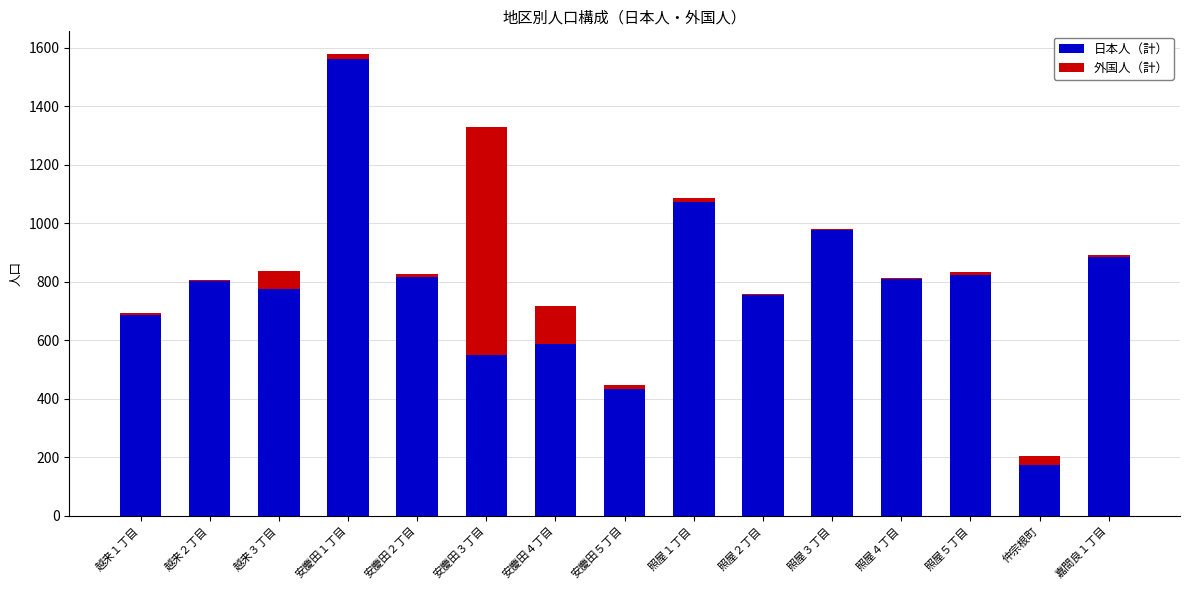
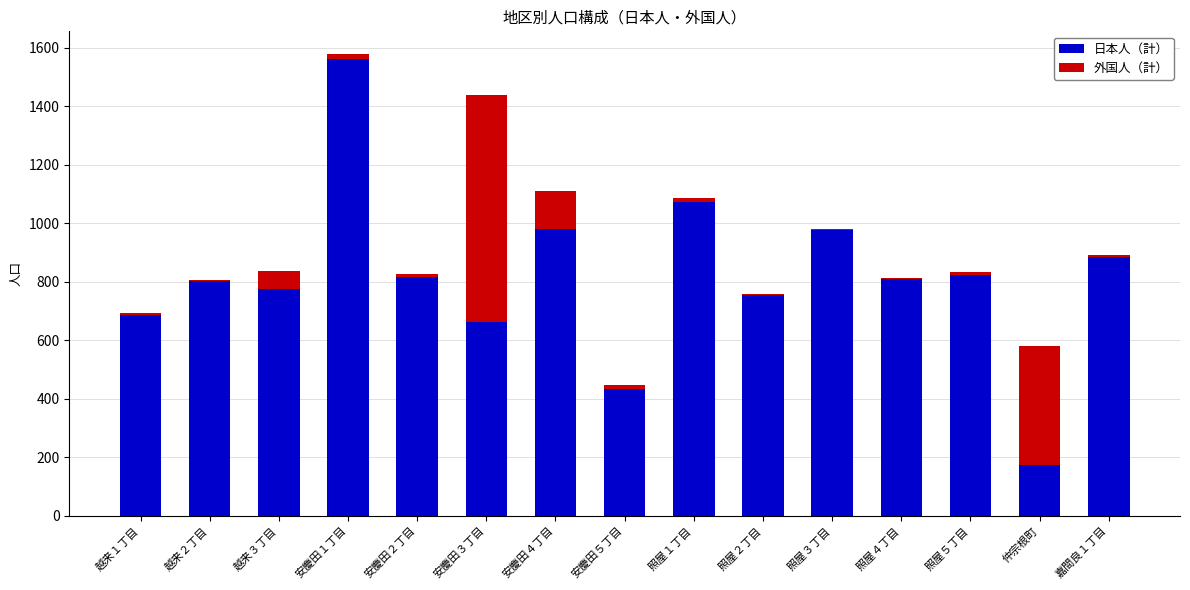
  {
    "日本人（計）": {
      "越来１丁目": 690,
      "越来２丁目": 800,
      "越来３丁目": 780,
      "安慶田１丁目": 1560,
      "安慶田２丁目": 820,
-     "安慶田３丁目": 550,
-     "安慶田４丁目": 590,
+     "安慶田３丁目": 660,
+     "安慶田４丁目": 980,
      "安慶田５丁目": 440,
      "照屋１丁目": 1070,
      "照屋２丁目": 750,
      "照屋３丁目": 980,
      "照屋４丁目": 810,
      "照屋５丁目": 820,
      "仲宗根町": 170,
      "嘉間良１丁目": 890
    },
    "外国人（計）": {
      "越来３丁目": 60,
      "安慶田１丁目": 20,
      "安慶田２丁目": 10,
      "安慶田３丁目": 780,
      "安慶田４丁目": 130,
      "安慶田５丁目": 10,
      "照屋１丁目": 10,
      "照屋５丁目": 10,
-     "仲宗根町": 30
+     "仲宗根町": 410
    }
  }
